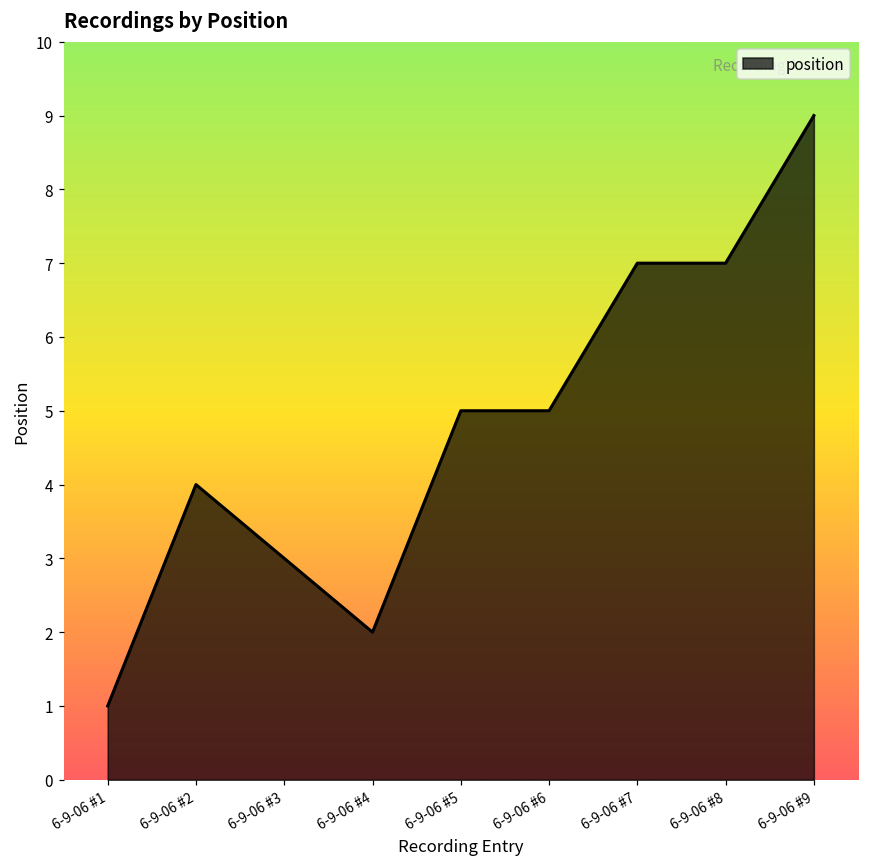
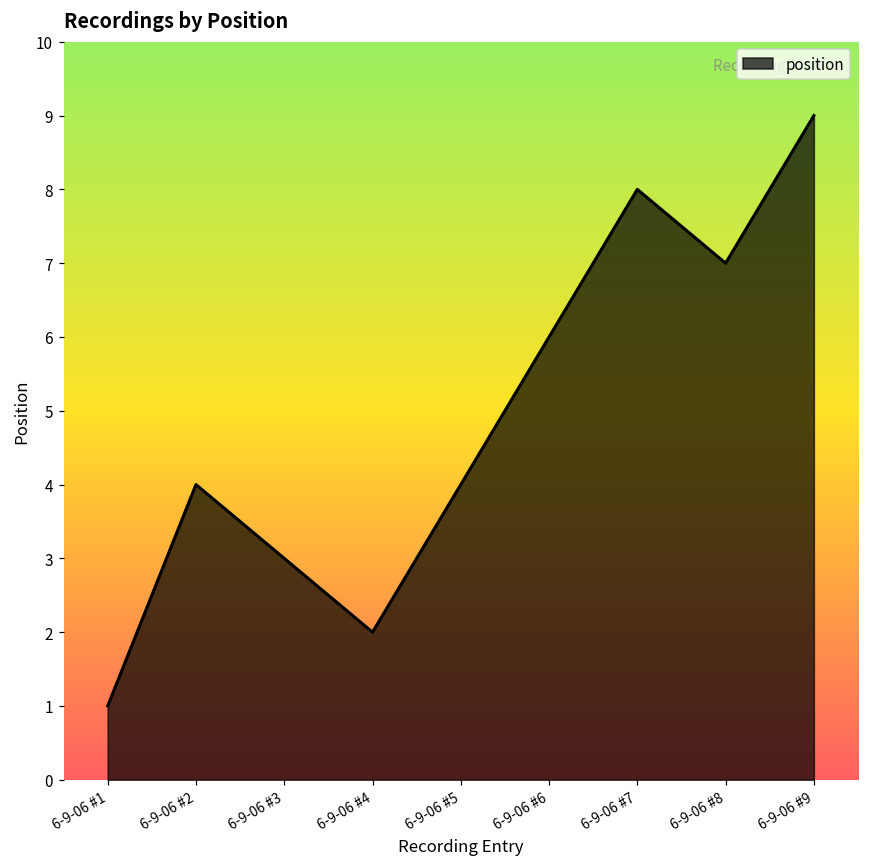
  {
    "6-9-06 #1": 1,
    "6-9-06 #2": 4,
    "6-9-06 #3": 3,
    "6-9-06 #4": 2,
-   "6-9-06 #5": 5,
-   "6-9-06 #6": 5,
-   "6-9-06 #7": 7,
+   "6-9-06 #5": 4,
+   "6-9-06 #6": 6,
+   "6-9-06 #7": 8,
    "6-9-06 #8": 7,
    "6-9-06 #9": 9
  }
